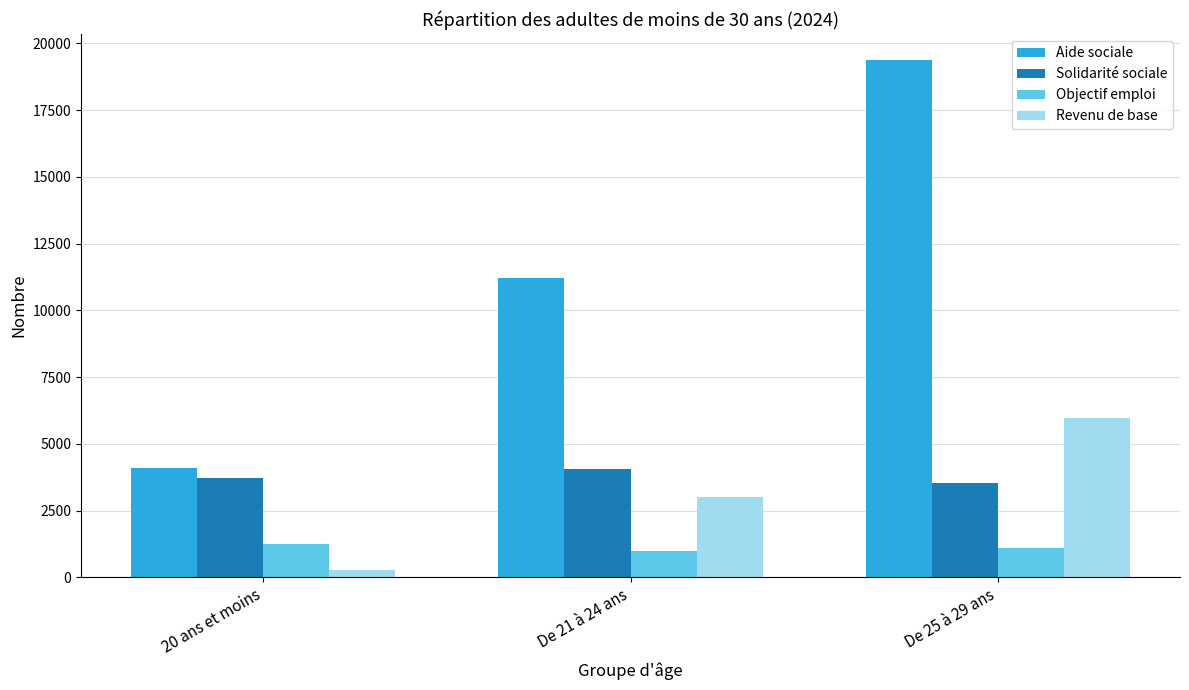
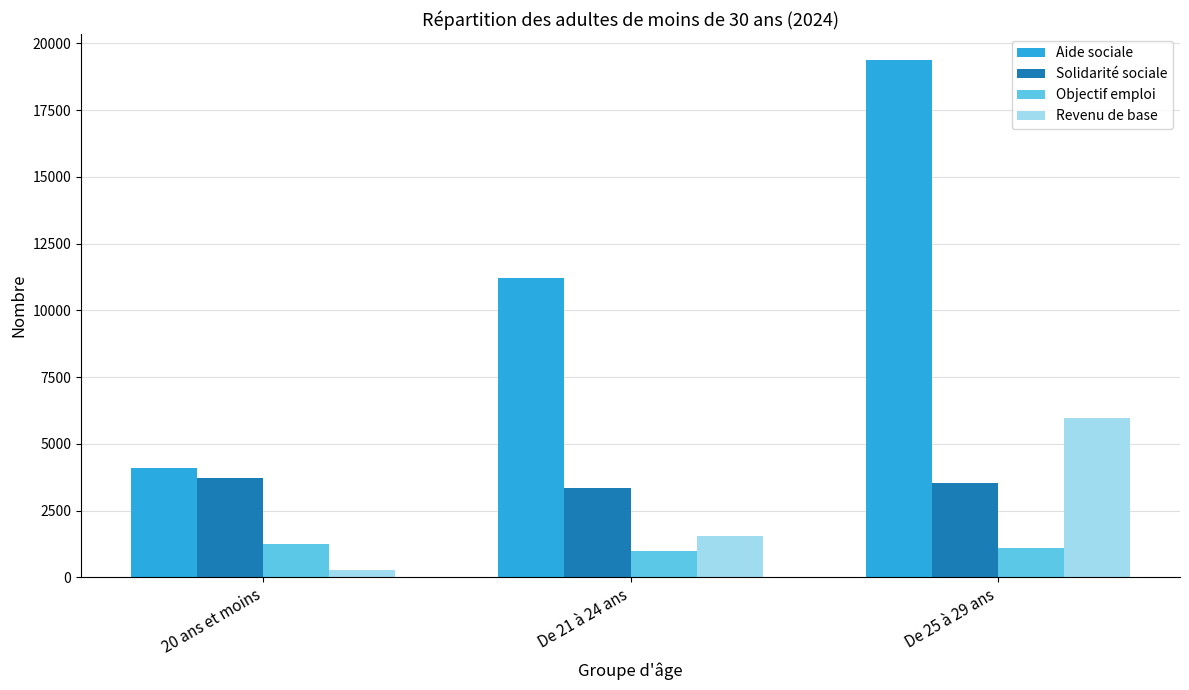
  {
    "Solidarité sociale": {
      "20 ans et moins": 3700,
-     "De 21 à 24 ans": 4100,
+     "De 21 à 24 ans": 3300,
      "De 25 à 29 ans": 3500
    },
    "Revenu de base": {
      "20 ans et moins": 300,
-     "De 21 à 24 ans": 3000,
+     "De 21 à 24 ans": 1500,
      "De 25 à 29 ans": 6000
    }
  }
